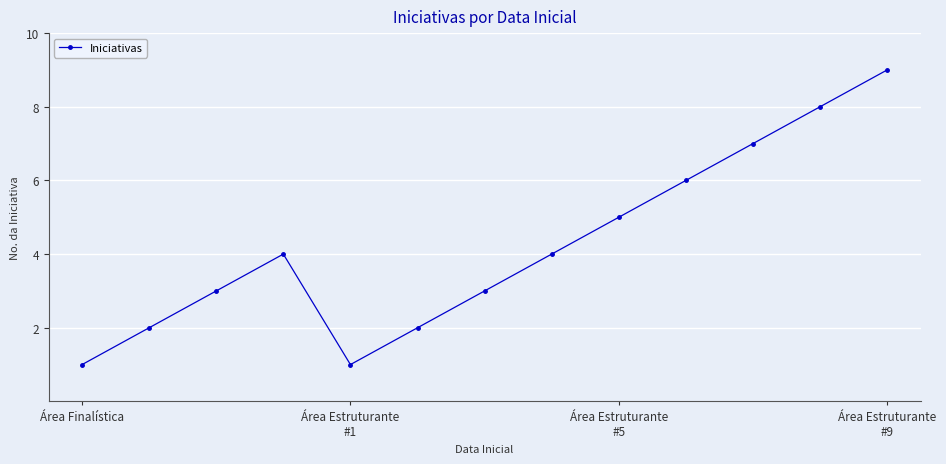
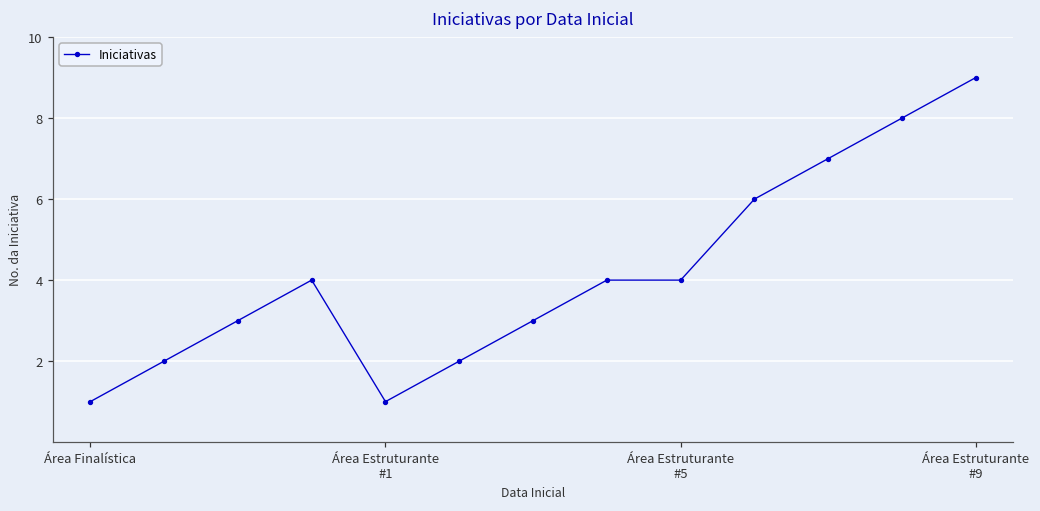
  {
    "Área Finalística": 1,
    "Área Estruturante #1": 1,
-   "Área Estruturante #5": 5,
+   "Área Estruturante #5": 4,
    "Área Estruturante #9": 9
  }
